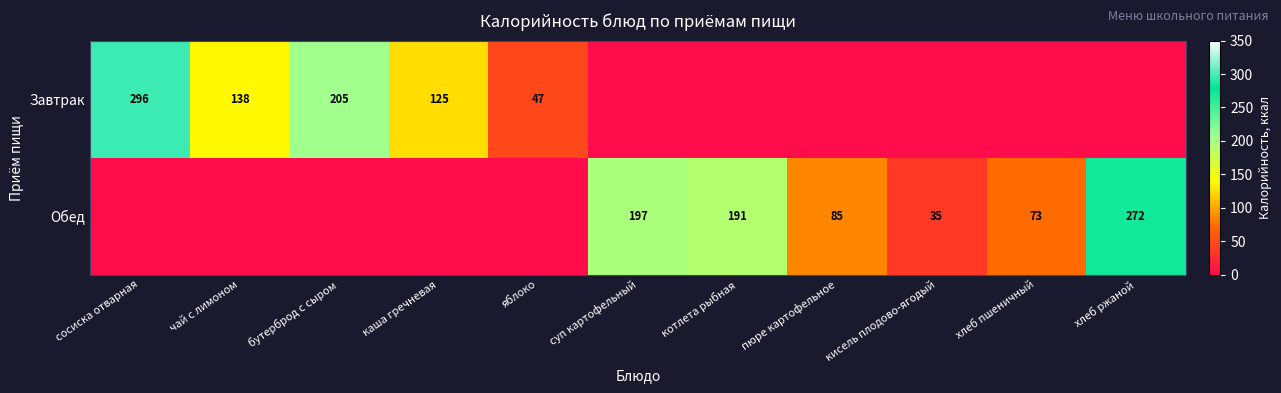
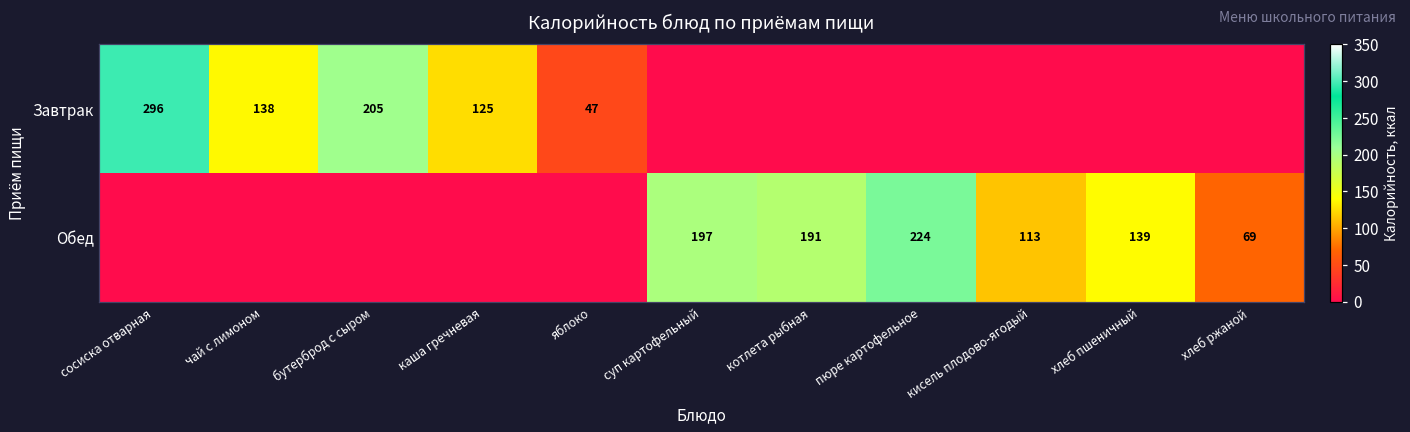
  {
    "Завтрак": {
      "сосиска отварная": 296,
      "чай с лимоном": 138,
      "бутерброд с сыром": 205,
      "каша гречневая": 125,
      "яблоко": 47
    },
    "Обед": {
      "суп картофельный": 197,
      "котлета рыбная": 191,
-     "пюре картофельное": 85,
-     "кисель плодово-ягодый": 35,
-     "хлеб пшеничный": 73,
-     "хлеб ржаной": 272
+     "пюре картофельное": 224,
+     "кисель плодово-ягодый": 113,
+     "хлеб пшеничный": 139,
+     "хлеб ржаной": 69
    }
  }
